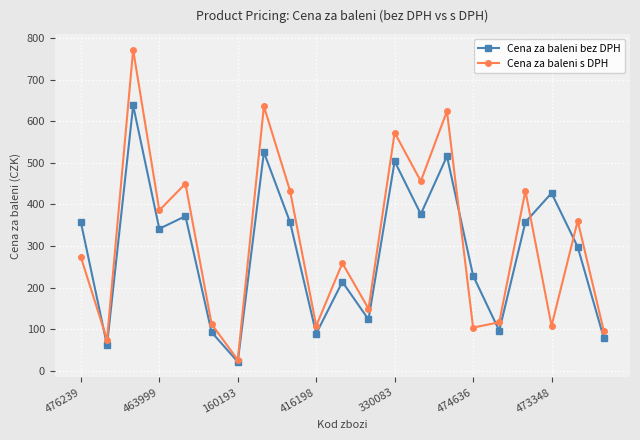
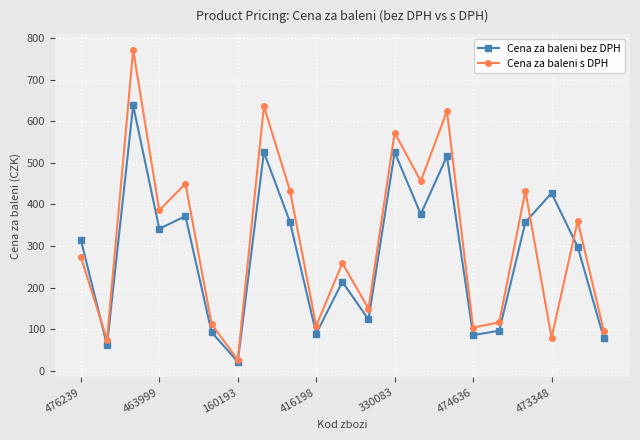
  {
    "Cena za baleni bez DPH": {
-     "476239": 360,
+     "476239": 320,
      "463999": 340,
      "416198": 90,
-     "330083": 500,
-     "474636": 230,
+     "330083": 530,
+     "474636": 90,
      "473348": 430
    },
    "Cena za baleni s DPH": {
      "476239": 270,
      "463999": 390,
      "416198": 110,
      "330083": 570,
      "474636": 100,
-     "473348": 110
+     "473348": 80
    }
  }
